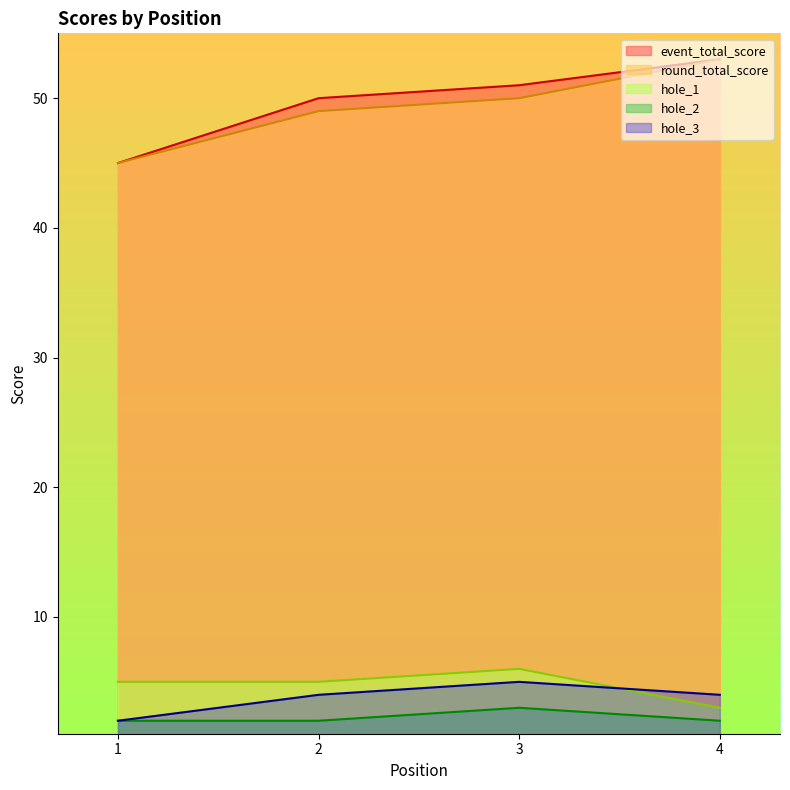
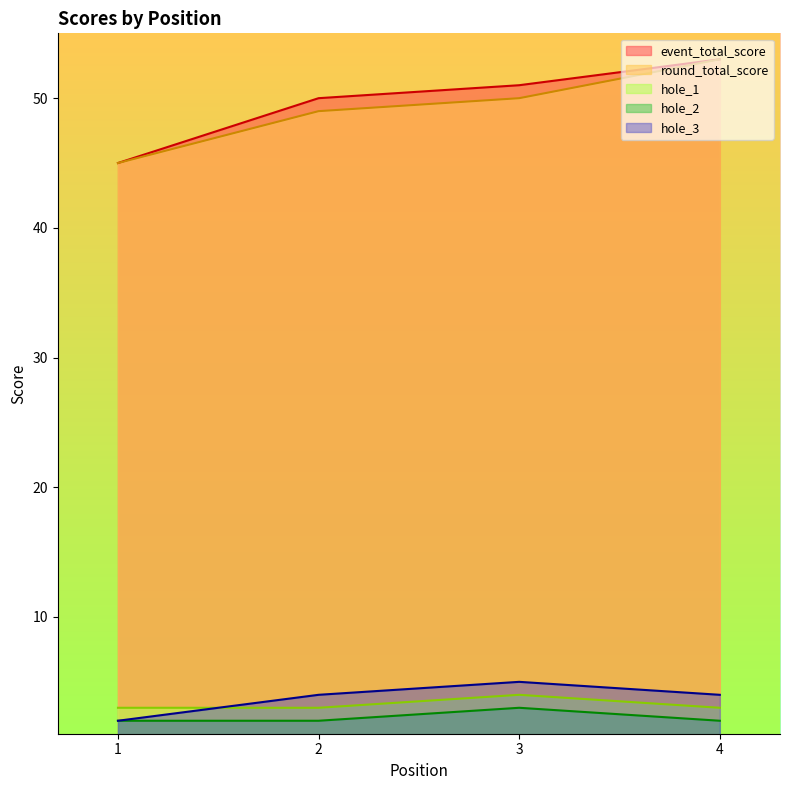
  {
    "event_total_score": {
      "2": 50,
      "3": 51
    },
    "round_total_score": {
      "2": 49,
      "3": 50
    },
    "hole_1": {
-     "1": 5,
-     "2": 5,
-     "3": 6,
+     "1": 3,
+     "2": 3,
+     "3": 4,
      "4": 3
    },
    "hole_2": {
      "2": 2,
      "3": 3,
      "4": 2
    },
    "hole_3": {
      "2": 4,
      "3": 5,
      "4": 4
    }
  }
